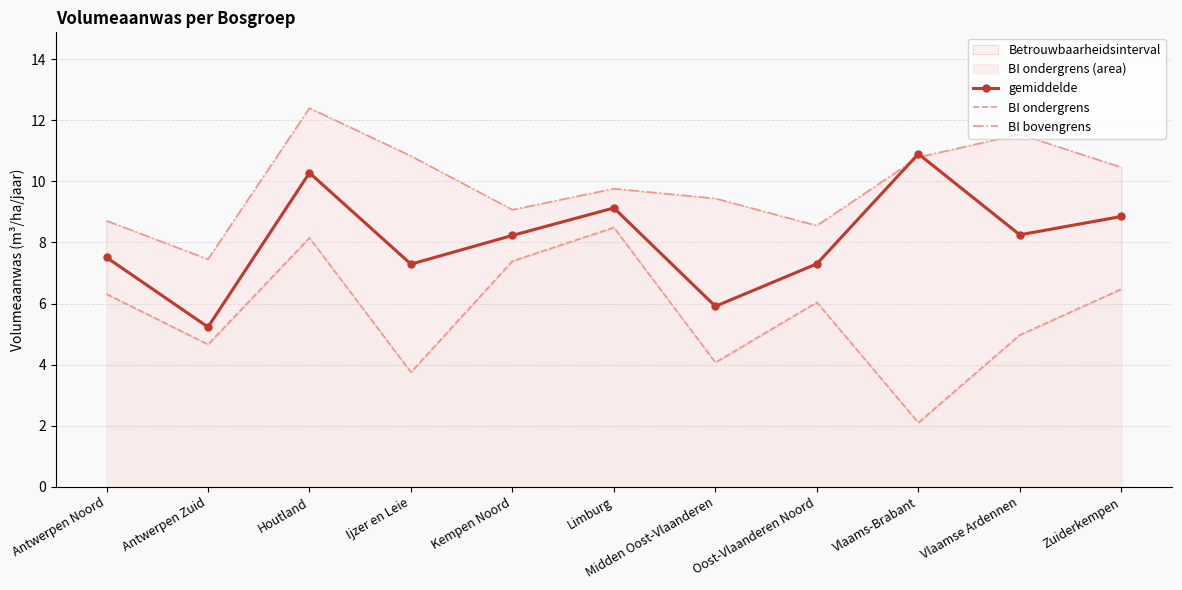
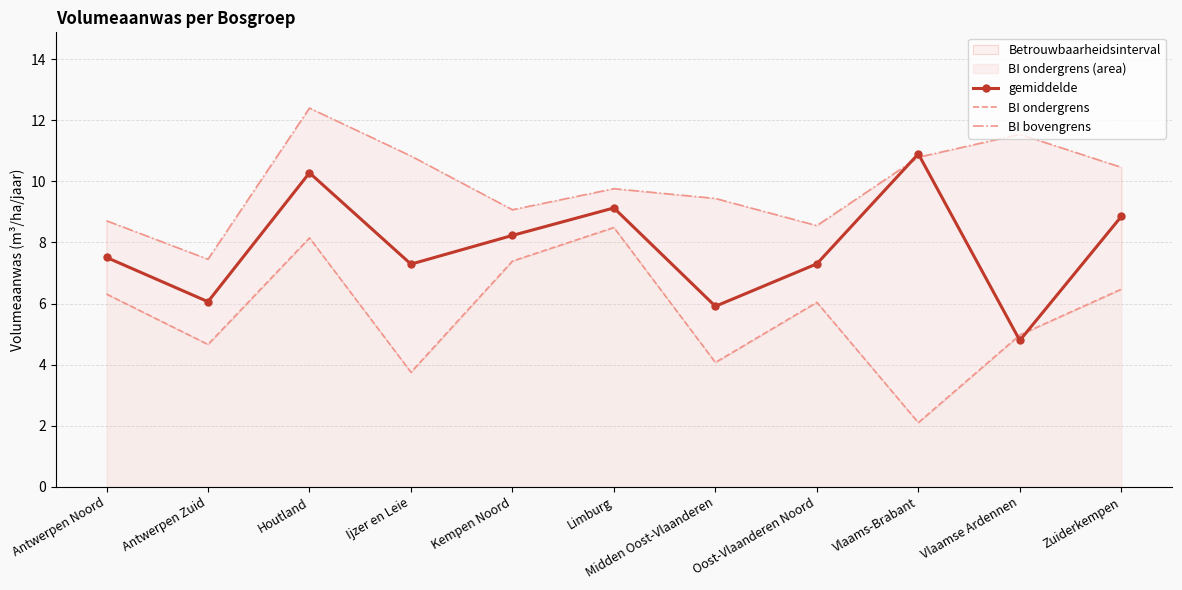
  {
    "gemiddelde": {
      "Antwerpen Noord": 7.5,
-     "Antwerpen Zuid": 5.2,
+     "Antwerpen Zuid": 6.1,
      "Houtland": 10.3,
      "Ijzer en Leie": 7.3,
      "Kempen Noord": 8.2,
      "Limburg": 9.1,
      "Midden Oost-Vlaanderen": 5.9,
      "Oost-Vlaanderen Noord": 7.3,
      "Vlaams-Brabant": 10.9,
-     "Vlaamse Ardennen": 8.3,
+     "Vlaamse Ardennen": 4.8,
      "Zuiderkempen": 8.9
    }
  }
